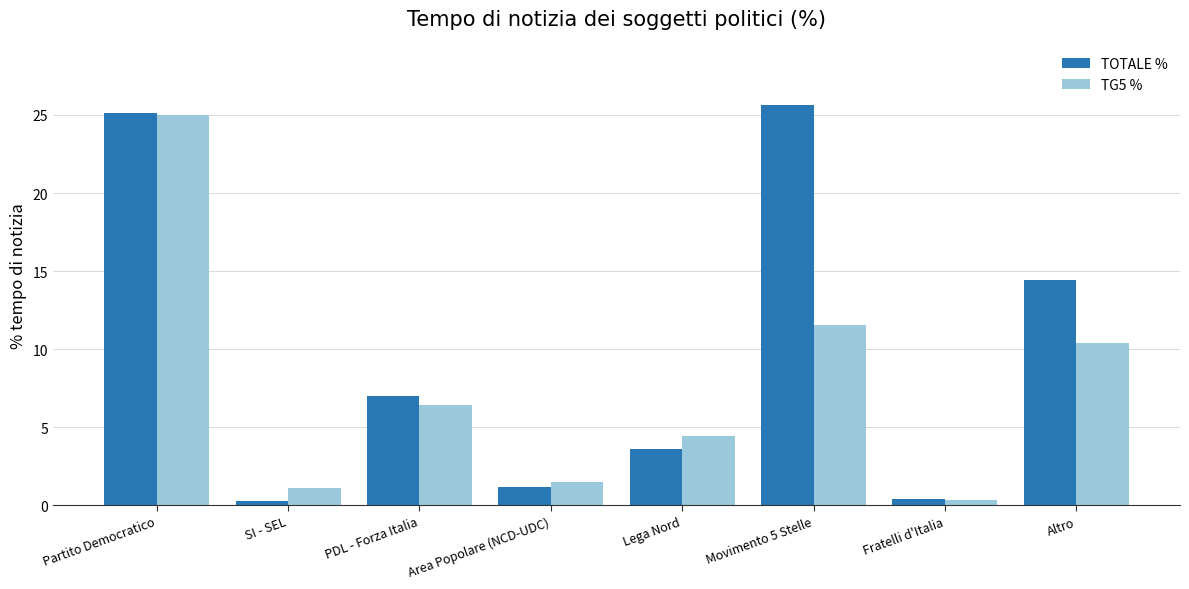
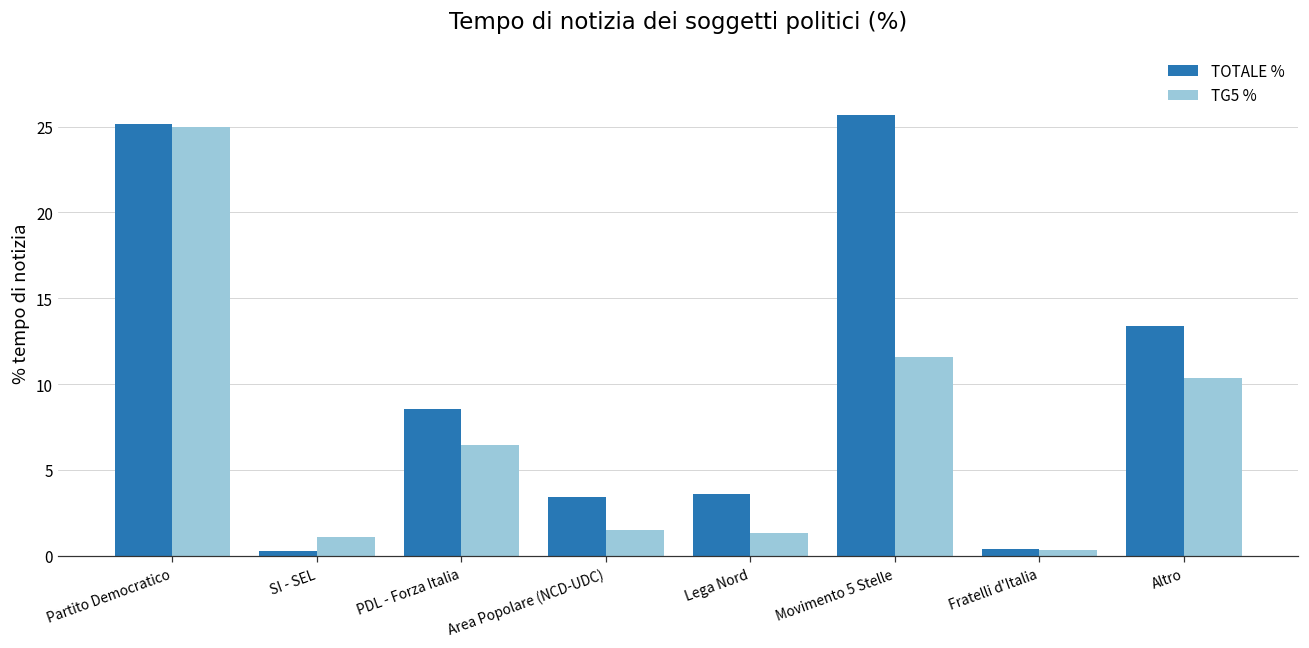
  {
    "TOTALE %": {
      "Partito Democratico": 25.2,
      "SI - SEL": 0.3,
-     "PDL - Forza Italia": 7.0,
-     "Area Popolare (NCD-UDC)": 1.2,
+     "PDL - Forza Italia": 8.5,
+     "Area Popolare (NCD-UDC)": 3.4,
      "Lega Nord": 3.6,
      "Movimento 5 Stelle": 25.7,
      "Fratelli d'Italia": 0.4,
-     "Altro": 14.5
+     "Altro": 13.4
    },
    "TG5 %": {
      "Partito Democratico": 25.0,
      "SI - SEL": 1.1,
      "PDL - Forza Italia": 6.4,
      "Area Popolare (NCD-UDC)": 1.5,
-     "Lega Nord": 4.4,
+     "Lega Nord": 1.4,
      "Movimento 5 Stelle": 11.6,
      "Fratelli d'Italia": 0.3,
      "Altro": 10.4
    }
  }
